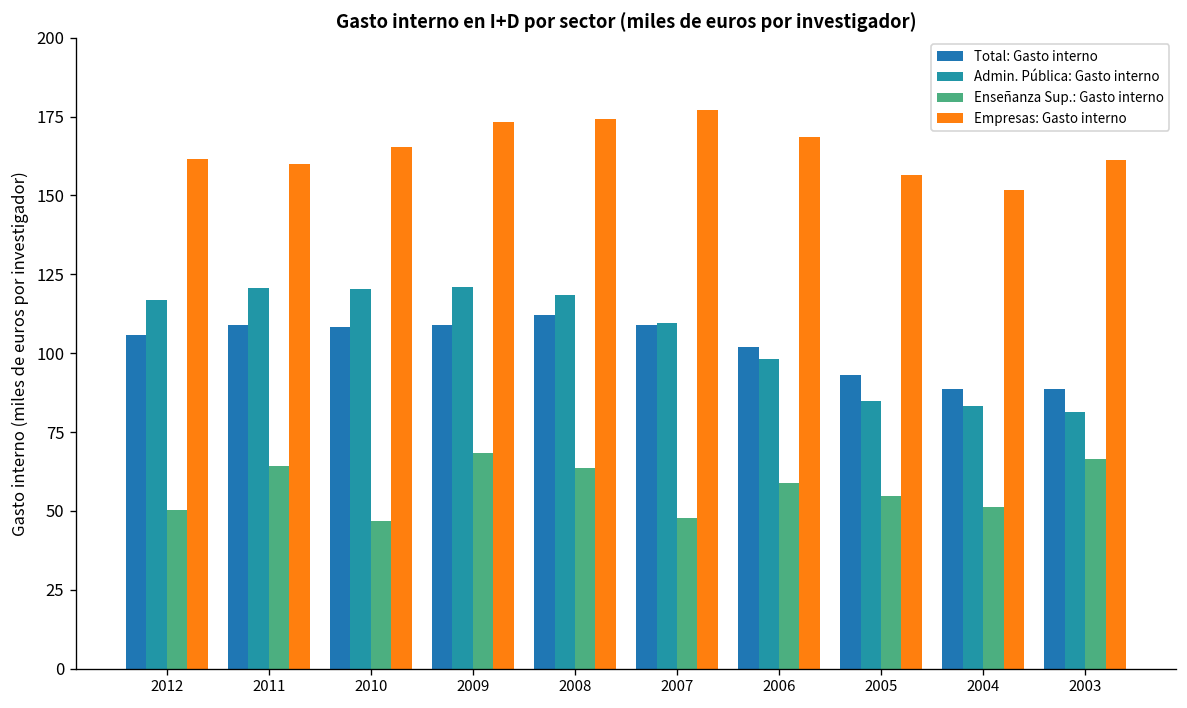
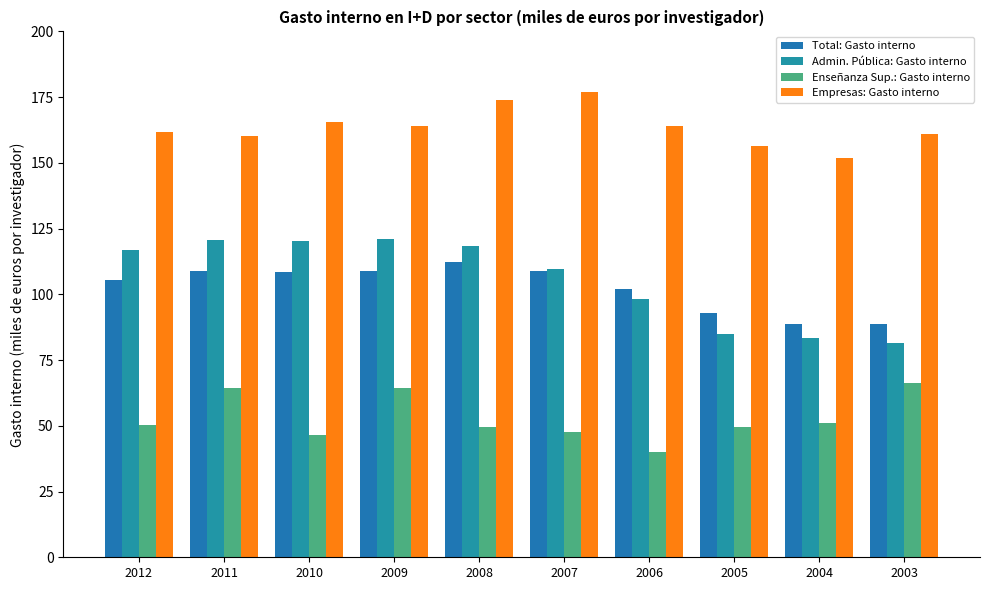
  {
    "Enseñanza Sup.: Gasto interno": {
      "2012": 50,
      "2011": 64,
      "2010": 47,
-     "2009": 68,
-     "2008": 64,
+     "2009": 64,
+     "2008": 49,
      "2007": 48,
-     "2006": 59,
-     "2005": 55,
+     "2006": 40,
+     "2005": 50,
      "2004": 51,
      "2003": 66
    },
    "Empresas: Gasto interno": {
      "2012": 162,
      "2011": 160,
      "2010": 165,
-     "2009": 173,
+     "2009": 164,
      "2008": 174,
      "2007": 177,
-     "2006": 169,
+     "2006": 164,
      "2005": 157,
      "2004": 152,
      "2003": 161
    }
  }
